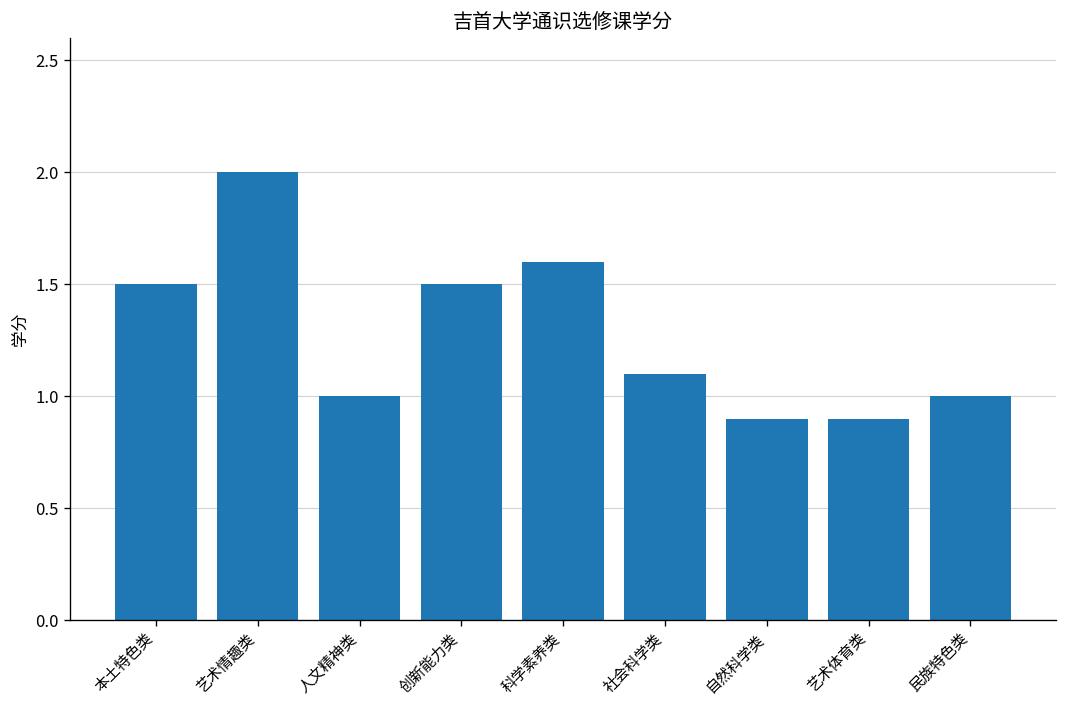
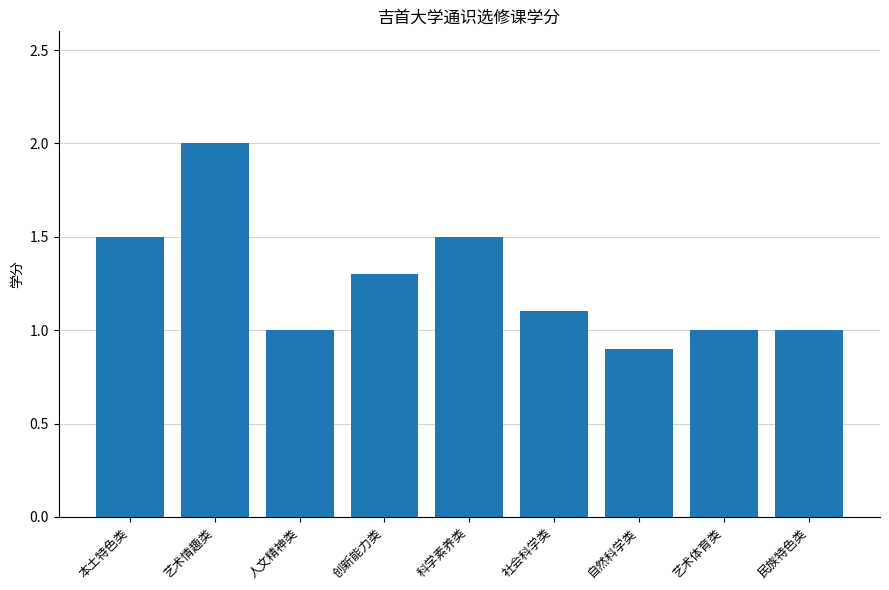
  {
    "本土特色类": 1.5,
    "艺术情趣类": 2.0,
    "人文精神类": 1.0,
-   "创新能力类": 1.5,
-   "科学素养类": 1.6,
+   "创新能力类": 1.3,
+   "科学素养类": 1.5,
    "社会科学类": 1.1,
    "自然科学类": 0.9,
-   "艺术体育类": 0.9,
+   "艺术体育类": 1.0,
    "民族特色类": 1.0
  }
